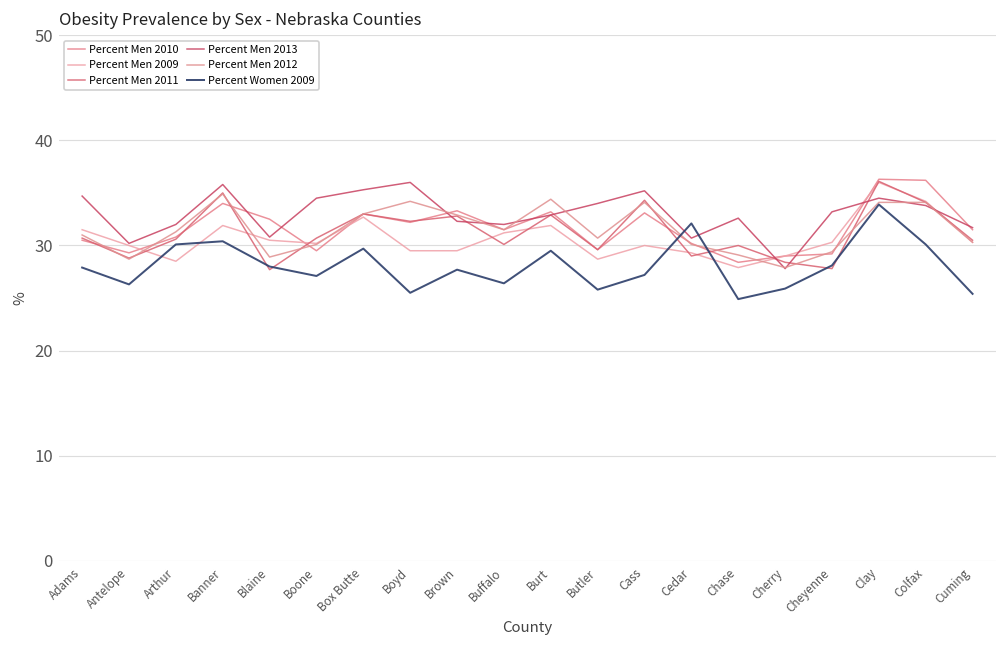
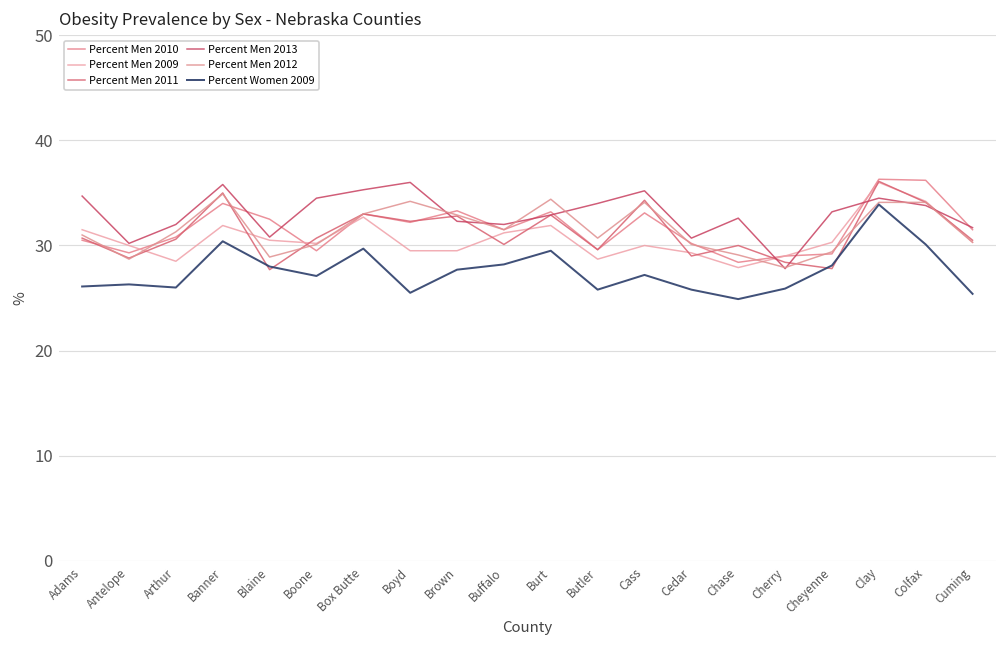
  {
    "Percent Women 2009": {
-     "Adams": 28,
+     "Adams": 26,
      "Antelope": 26,
-     "Arthur": 30,
+     "Arthur": 26,
      "Banner": 30,
      "Blaine": 28,
      "Boone": 27,
      "Box Butte": 30,
      "Boyd": 26,
      "Brown": 28,
-     "Buffalo": 26,
+     "Buffalo": 28,
      "Burt": 30,
      "Butler": 26,
      "Cass": 27,
-     "Cedar": 32,
+     "Cedar": 26,
      "Chase": 25,
      "Cherry": 26,
      "Cheyenne": 28,
      "Colfax": 30,
      "Cuming": 25
    }
  }
